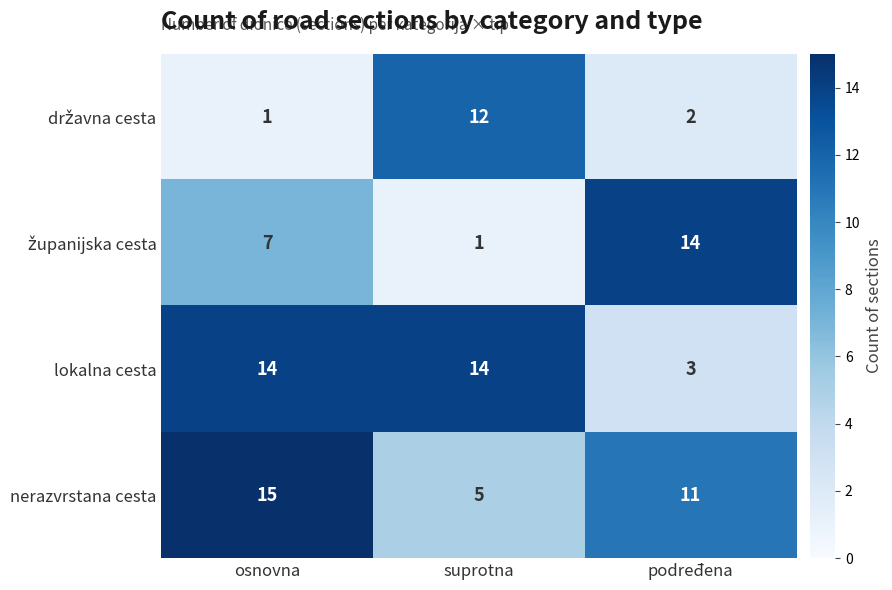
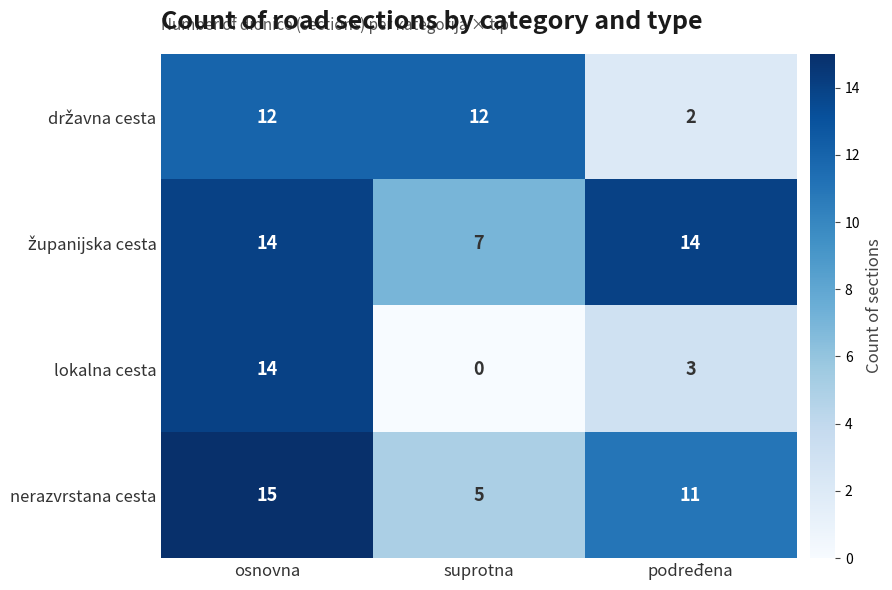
  {
    "državna cesta": {
-     "osnovna": 1,
+     "osnovna": 12,
      "suprotna": 12,
      "podređena": 2
    },
    "županijska cesta": {
-     "osnovna": 7,
-     "suprotna": 1,
+     "osnovna": 14,
+     "suprotna": 7,
      "podređena": 14
    },
    "lokalna cesta": {
      "osnovna": 14,
-     "suprotna": 14,
+     "suprotna": 0,
      "podređena": 3
    },
    "nerazvrstana cesta": {
      "osnovna": 15,
      "suprotna": 5,
      "podređena": 11
    }
  }
